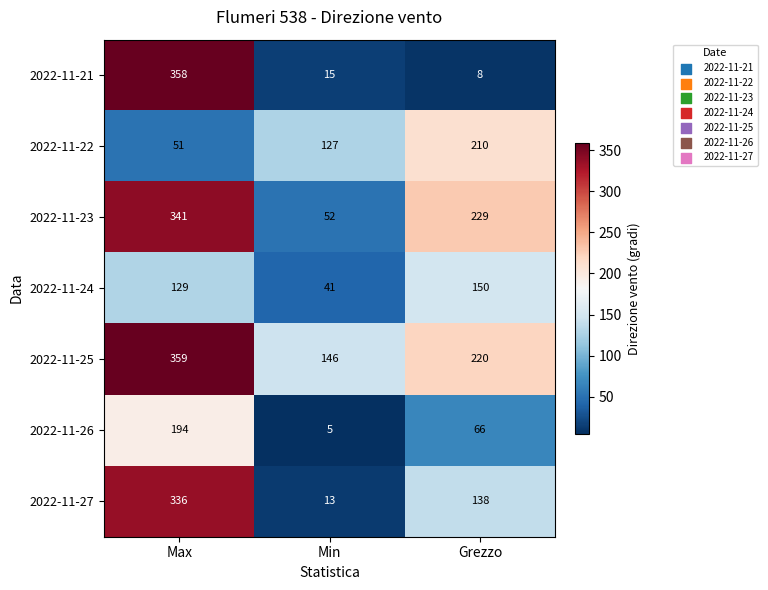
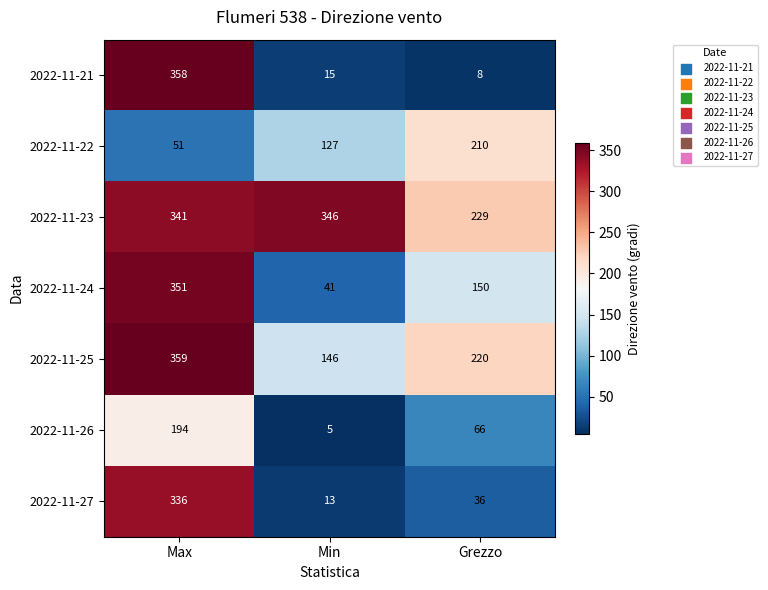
  {
    "2022-11-21": {
      "Max": 358,
      "Min": 15,
      "Grezzo": 8
    },
    "2022-11-22": {
      "Max": 51,
      "Min": 127,
      "Grezzo": 210
    },
    "2022-11-23": {
      "Max": 341,
-     "Min": 52,
+     "Min": 346,
      "Grezzo": 229
    },
    "2022-11-24": {
-     "Max": 129,
+     "Max": 351,
      "Min": 41,
      "Grezzo": 150
    },
    "2022-11-25": {
      "Max": 359,
      "Min": 146,
      "Grezzo": 220
    },
    "2022-11-26": {
      "Max": 194,
      "Min": 5,
      "Grezzo": 66
    },
    "2022-11-27": {
      "Max": 336,
      "Min": 13,
-     "Grezzo": 138
+     "Grezzo": 36
    }
  }
